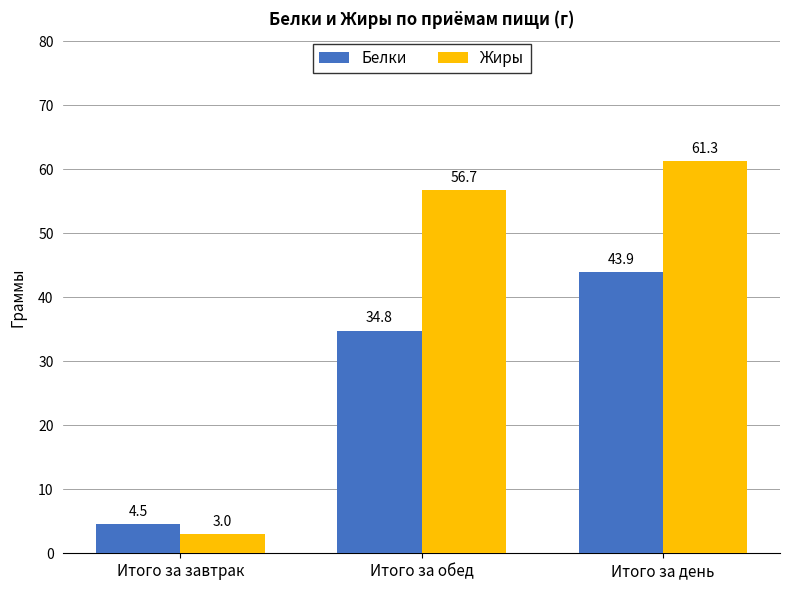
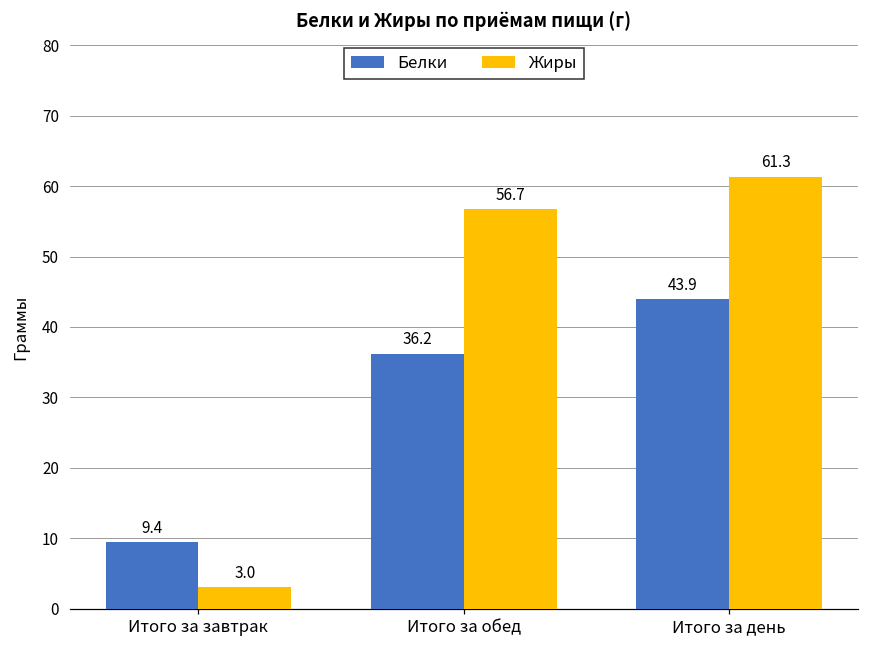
  {
    "Белки": {
-     "Итого за завтрак": 4.5,
-     "Итого за обед": 34.8,
+     "Итого за завтрак": 9.4,
+     "Итого за обед": 36.2,
      "Итого за день": 43.9
    },
    "Жиры": {
      "Итого за завтрак": 3.0,
      "Итого за обед": 56.7,
      "Итого за день": 61.3
    }
  }
